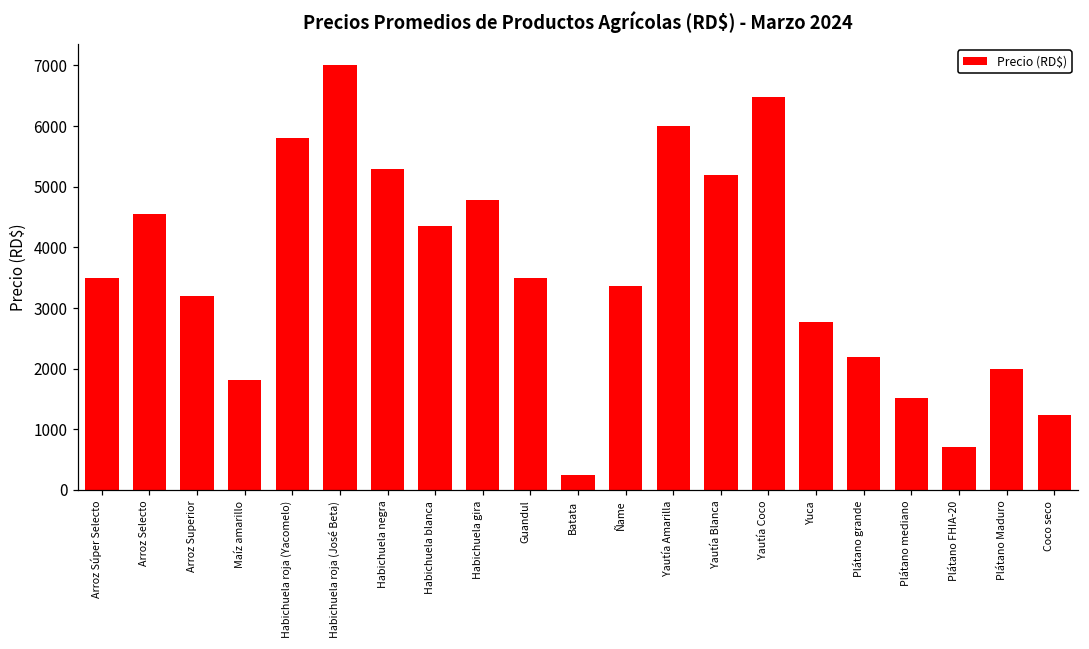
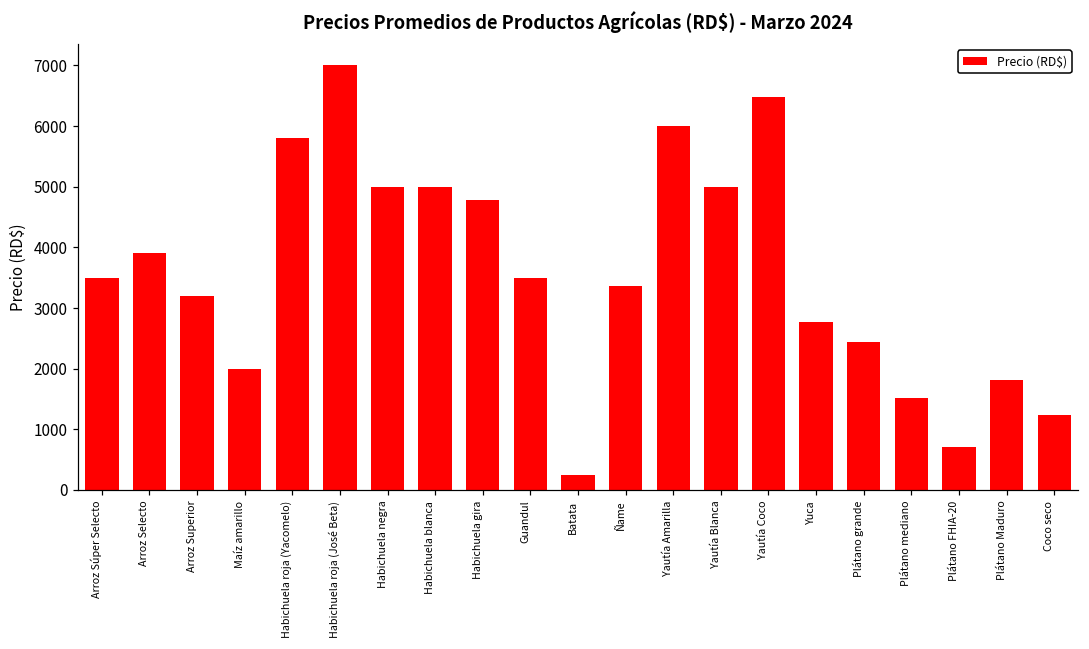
  {
    "Arroz Súper Selecto": 3500,
-   "Arroz Selecto": 4500,
+   "Arroz Selecto": 3900,
    "Arroz Superior": 3200,
-   "Maíz amarillo": 1800,
+   "Maíz amarillo": 2000,
    "Habichuela roja (Yacomelo)": 5800,
    "Habichuela roja (José Beta)": 7000,
-   "Habichuela negra": 5300,
-   "Habichuela blanca": 4400,
+   "Habichuela negra": 5000,
+   "Habichuela blanca": 5000,
    "Habichuela gira": 4800,
    "Guandul": 3500,
    "Batata": 200,
    "Ñame": 3400,
    "Yautía Amarilla": 6000,
-   "Yautía Blanca": 5200,
+   "Yautía Blanca": 5000,
    "Yautía Coco": 6500,
    "Yuca": 2800,
-   "Plátano grande": 2200,
+   "Plátano grande": 2400,
    "Plátano mediano": 1500,
    "Plátano FHIA-20": 700,
-   "Plátano Maduro": 2000,
+   "Plátano Maduro": 1800,
    "Coco seco": 1200
  }
